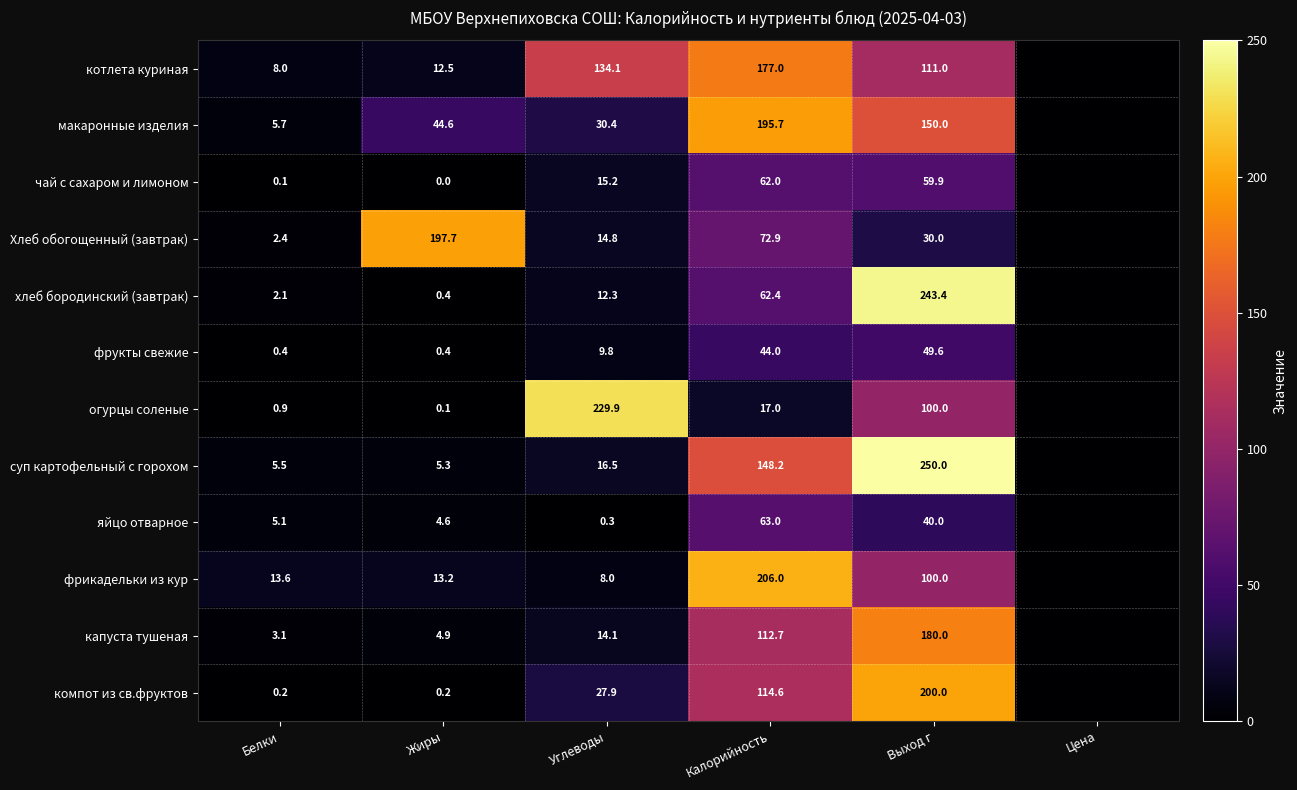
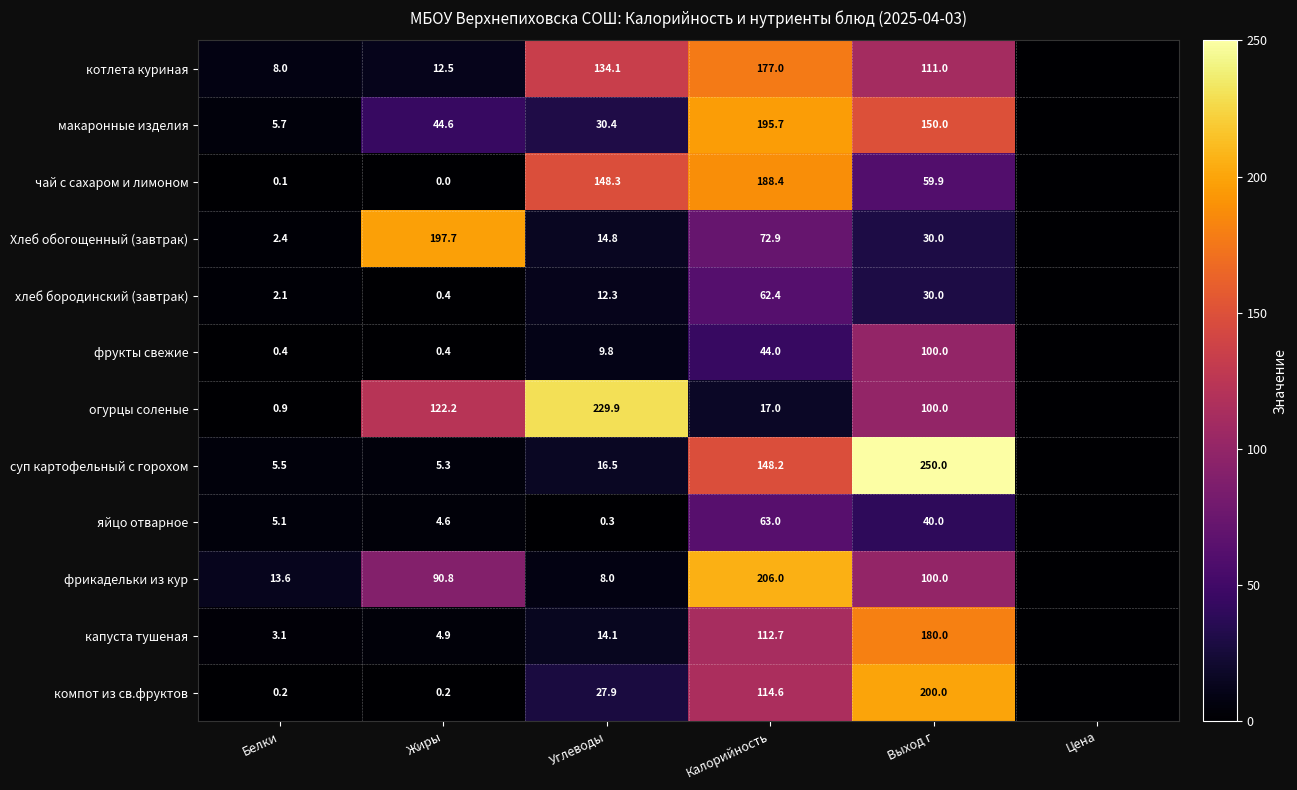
  {
    "котлета куриная": {
      "Белки": 8.0,
      "Жиры": 12.5,
      "Углеводы": 134.1,
      "Калорийность": 177.0,
      "Выход г": 111.0
    },
    "макаронные изделия": {
      "Белки": 5.7,
      "Жиры": 44.6,
      "Углеводы": 30.4,
      "Калорийность": 195.7,
      "Выход г": 150.0
    },
    "чай с сахаром и лимоном": {
      "Белки": 0.1,
      "Жиры": 0.0,
-     "Углеводы": 15.2,
-     "Калорийность": 62.0,
+     "Углеводы": 148.3,
+     "Калорийность": 188.4,
      "Выход г": 59.9
    },
    "Хлеб обогощенный (завтрак)": {
      "Белки": 2.4,
      "Жиры": 197.7,
      "Углеводы": 14.8,
      "Калорийность": 72.9,
      "Выход г": 30.0
    },
    "хлеб бородинский (завтрак)": {
      "Белки": 2.1,
      "Жиры": 0.4,
      "Углеводы": 12.3,
      "Калорийность": 62.4,
-     "Выход г": 243.4
+     "Выход г": 30.0
    },
    "фрукты свежие": {
      "Белки": 0.4,
      "Жиры": 0.4,
      "Углеводы": 9.8,
      "Калорийность": 44.0,
-     "Выход г": 49.6
+     "Выход г": 100.0
    },
    "огурцы соленые": {
      "Белки": 0.9,
-     "Жиры": 0.1,
+     "Жиры": 122.2,
      "Углеводы": 229.9,
      "Калорийность": 17.0,
      "Выход г": 100.0
    },
    "суп картофельный с горохом": {
      "Белки": 5.5,
      "Жиры": 5.3,
      "Углеводы": 16.5,
      "Калорийность": 148.2,
      "Выход г": 250.0
    },
    "яйцо отварное": {
      "Белки": 5.1,
      "Жиры": 4.6,
      "Углеводы": 0.3,
      "Калорийность": 63.0,
      "Выход г": 40.0
    },
    "фрикадельки из кур": {
      "Белки": 13.6,
-     "Жиры": 13.2,
+     "Жиры": 90.8,
      "Углеводы": 8.0,
      "Калорийность": 206.0,
      "Выход г": 100.0
    },
    "капуста тушеная": {
      "Белки": 3.1,
      "Жиры": 4.9,
      "Углеводы": 14.1,
      "Калорийность": 112.7,
      "Выход г": 180.0
    },
    "компот из св.фруктов": {
      "Белки": 0.2,
      "Жиры": 0.2,
      "Углеводы": 27.9,
      "Калорийность": 114.6,
      "Выход г": 200.0
    }
  }
